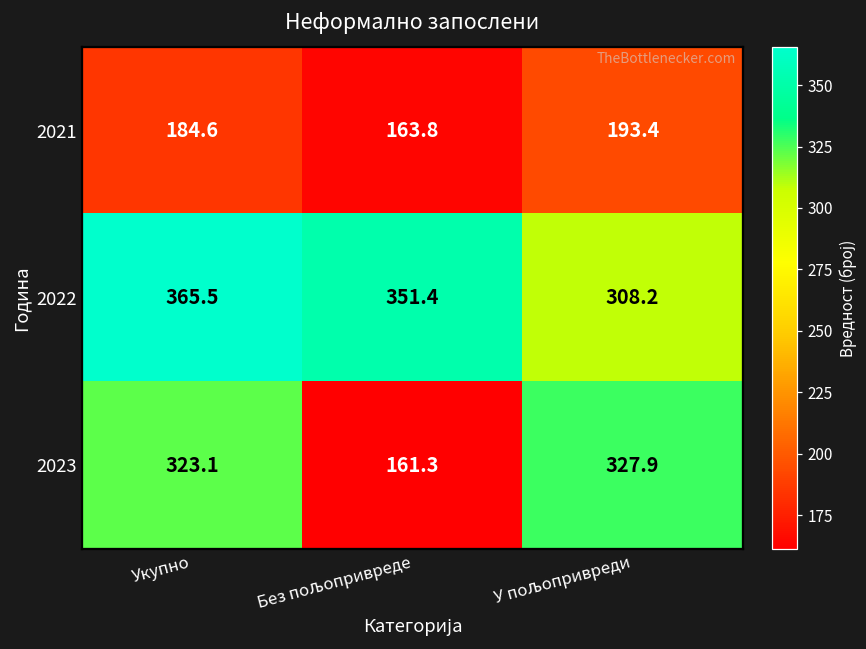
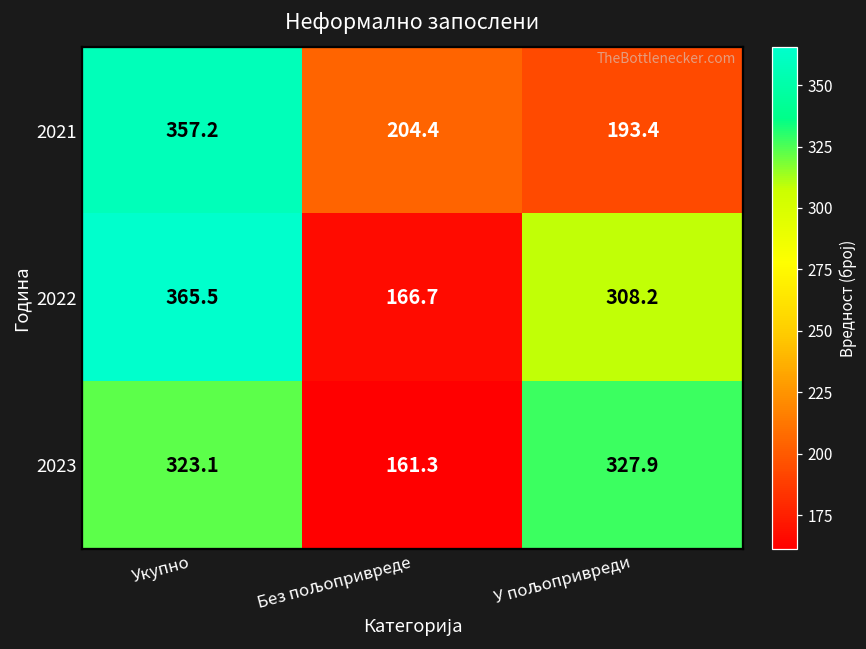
  {
    "2021": {
-     "Укупно": 184.6,
-     "Без пољопривреде": 163.8
+     "Укупно": 357.2,
+     "Без пољопривреде": 204.4
    },
    "2022": {
      "Укупно": 365.5,
-     "Без пољопривреде": 351.4,
+     "Без пољопривреде": 166.7,
      "У пољопривреди": 308.2
    },
    "2023": {
      "Укупно": 323.1,
      "Без пољопривреде": 161.3,
      "У пољопривреди": 327.9
    }
  }
